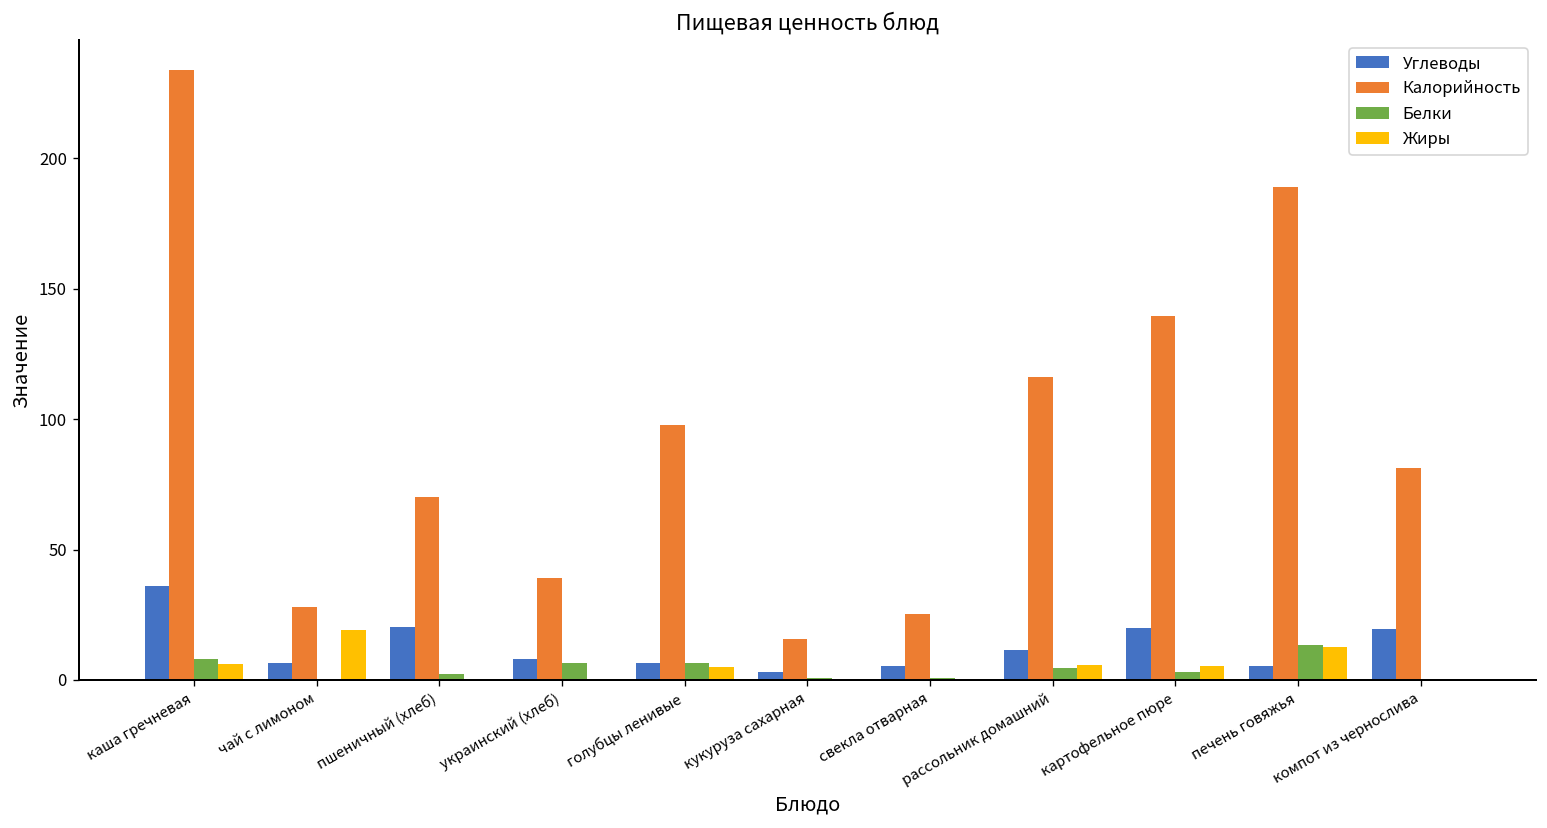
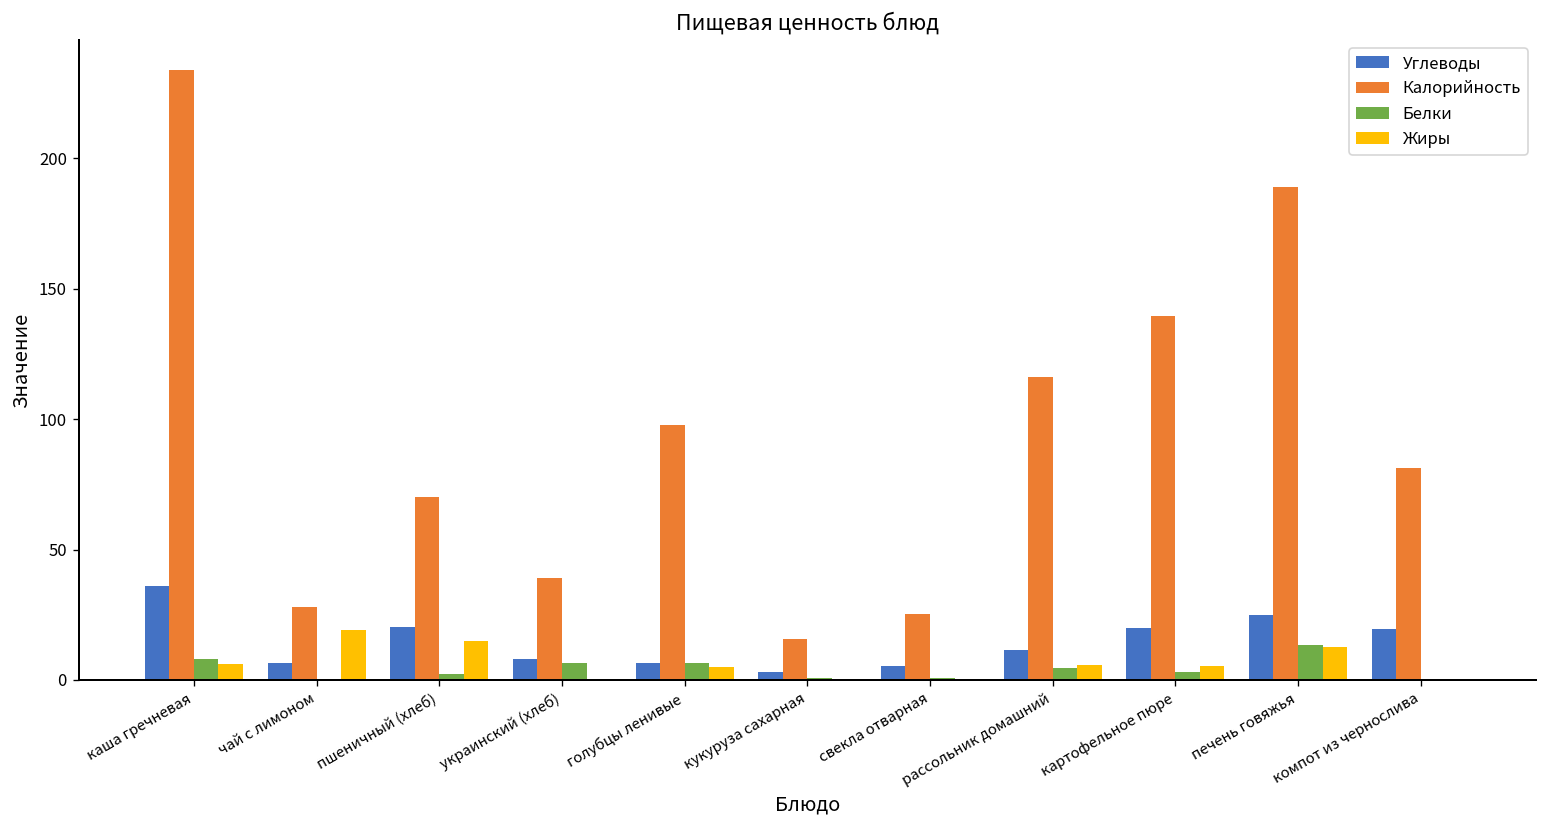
  {
    "Углеводы": {
      "каша гречневая": 36,
      "чай с лимоном": 7,
      "пшеничный (хлеб)": 21,
      "украинский (хлеб)": 8,
      "голубцы ленивые": 6,
      "кукуруза сахарная": 3,
      "свекла отварная": 5,
      "рассольник домашний": 12,
      "картофельное пюре": 20,
-     "печень говяжья": 5,
+     "печень говяжья": 25,
      "компот из чернослива": 19
    },
    "Калорийность": {
      "каша гречневая": 234,
      "чай с лимоном": 28,
      "пшеничный (хлеб)": 70,
      "украинский (хлеб)": 39,
      "голубцы ленивые": 98,
      "кукуруза сахарная": 16,
      "свекла отварная": 25,
      "рассольник домашний": 116,
      "картофельное пюре": 139,
      "печень говяжья": 189,
      "компот из чернослива": 81
    },
    "Белки": {
      "каша гречневая": 8,
      "пшеничный (хлеб)": 2,
      "украинский (хлеб)": 7,
      "голубцы ленивые": 7,
      "рассольник домашний": 5,
      "картофельное пюре": 3,
      "печень говяжья": 13
    },
    "Жиры": {
      "каша гречневая": 6,
      "чай с лимоном": 19,
-     "пшеничный (хлеб)": 0,
+     "пшеничный (хлеб)": 15,
      "голубцы ленивые": 5,
      "рассольник домашний": 6,
      "картофельное пюре": 5,
      "печень говяжья": 13
    }
  }
